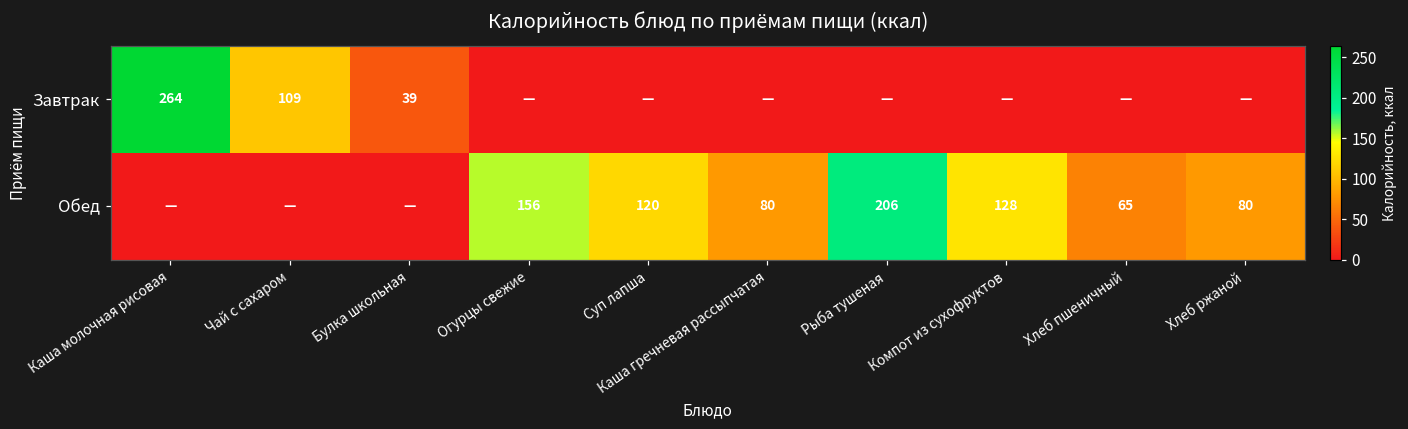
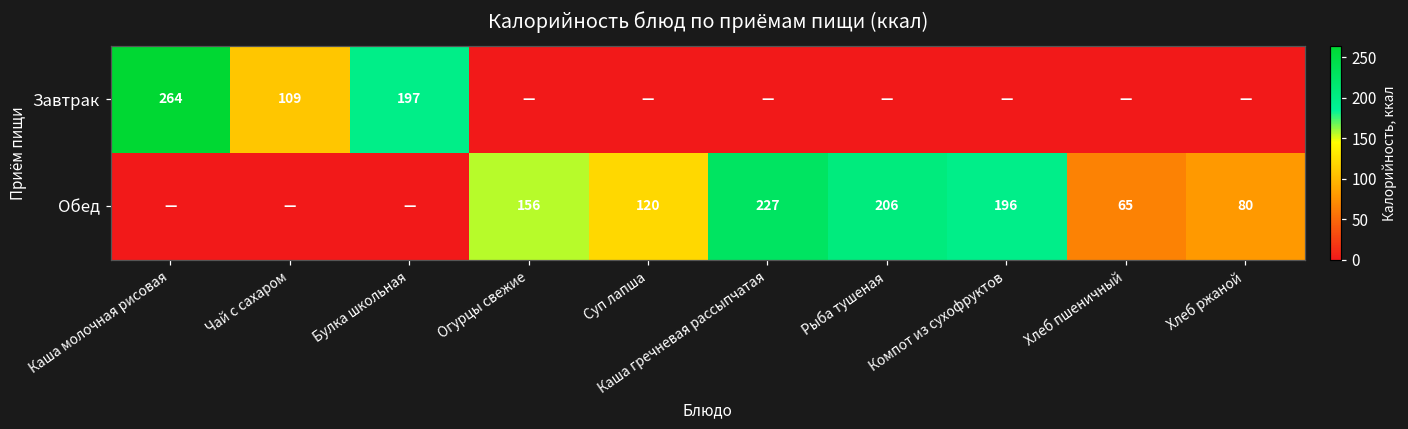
  {
    "Завтрак": {
      "Каша молочная рисовая": 264,
      "Чай с сахаром": 109,
-     "Булка школьная": 39
+     "Булка школьная": 197
    },
    "Обед": {
      "Огурцы свежие": 156,
      "Суп лапша": 120,
-     "Каша гречневая рассыпчатая": 80,
+     "Каша гречневая рассыпчатая": 227,
      "Рыба тушеная": 206,
-     "Компот из сухофруктов": 128,
+     "Компот из сухофруктов": 196,
      "Хлеб пшеничный": 65,
      "Хлеб ржаной": 80
    }
  }
